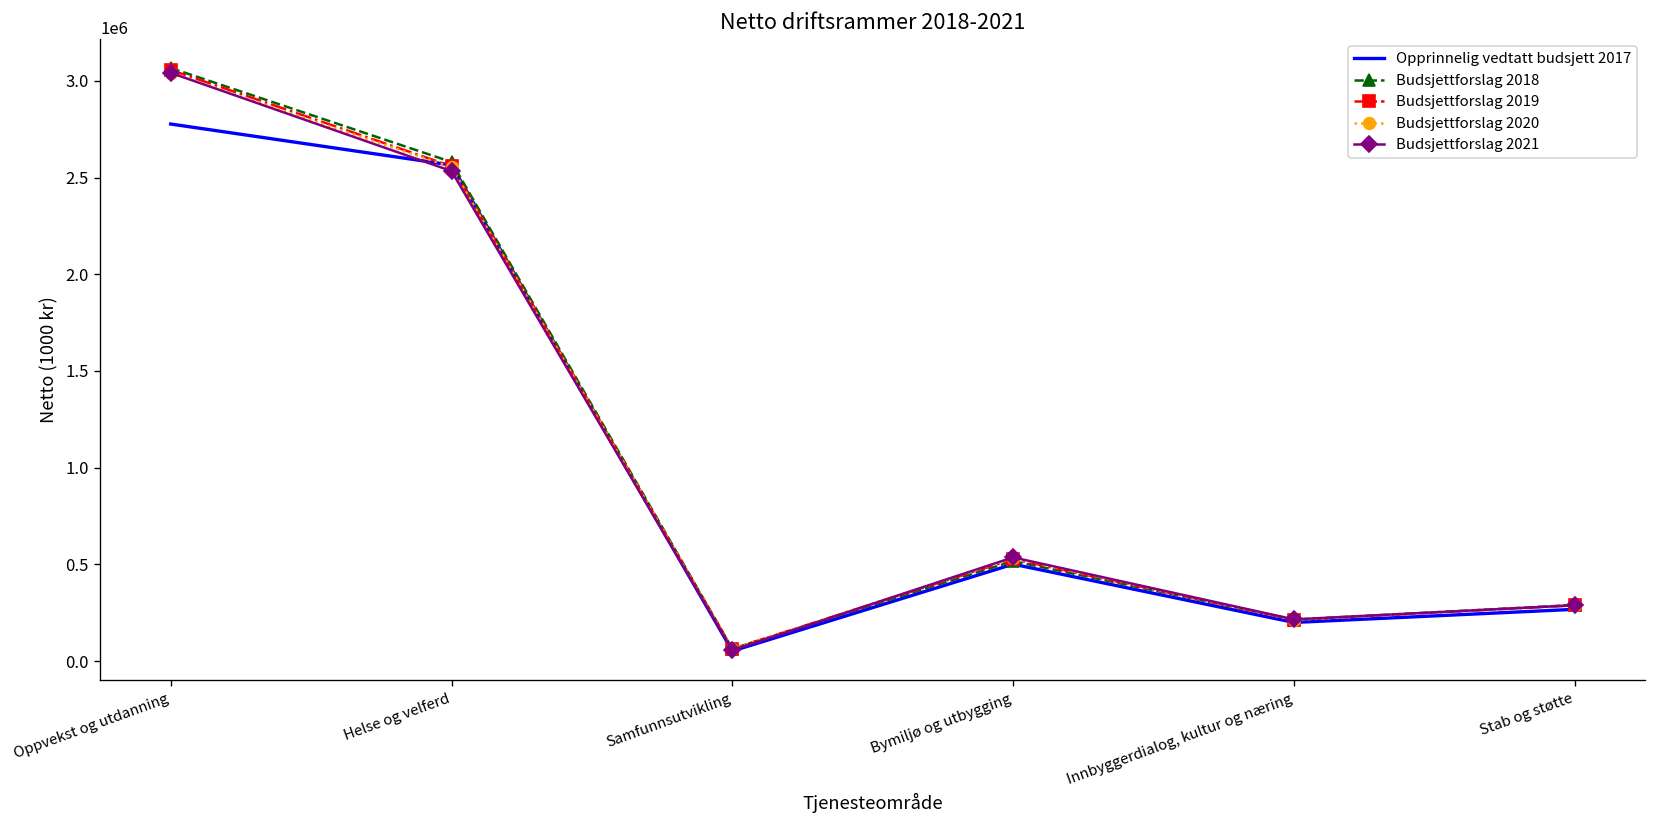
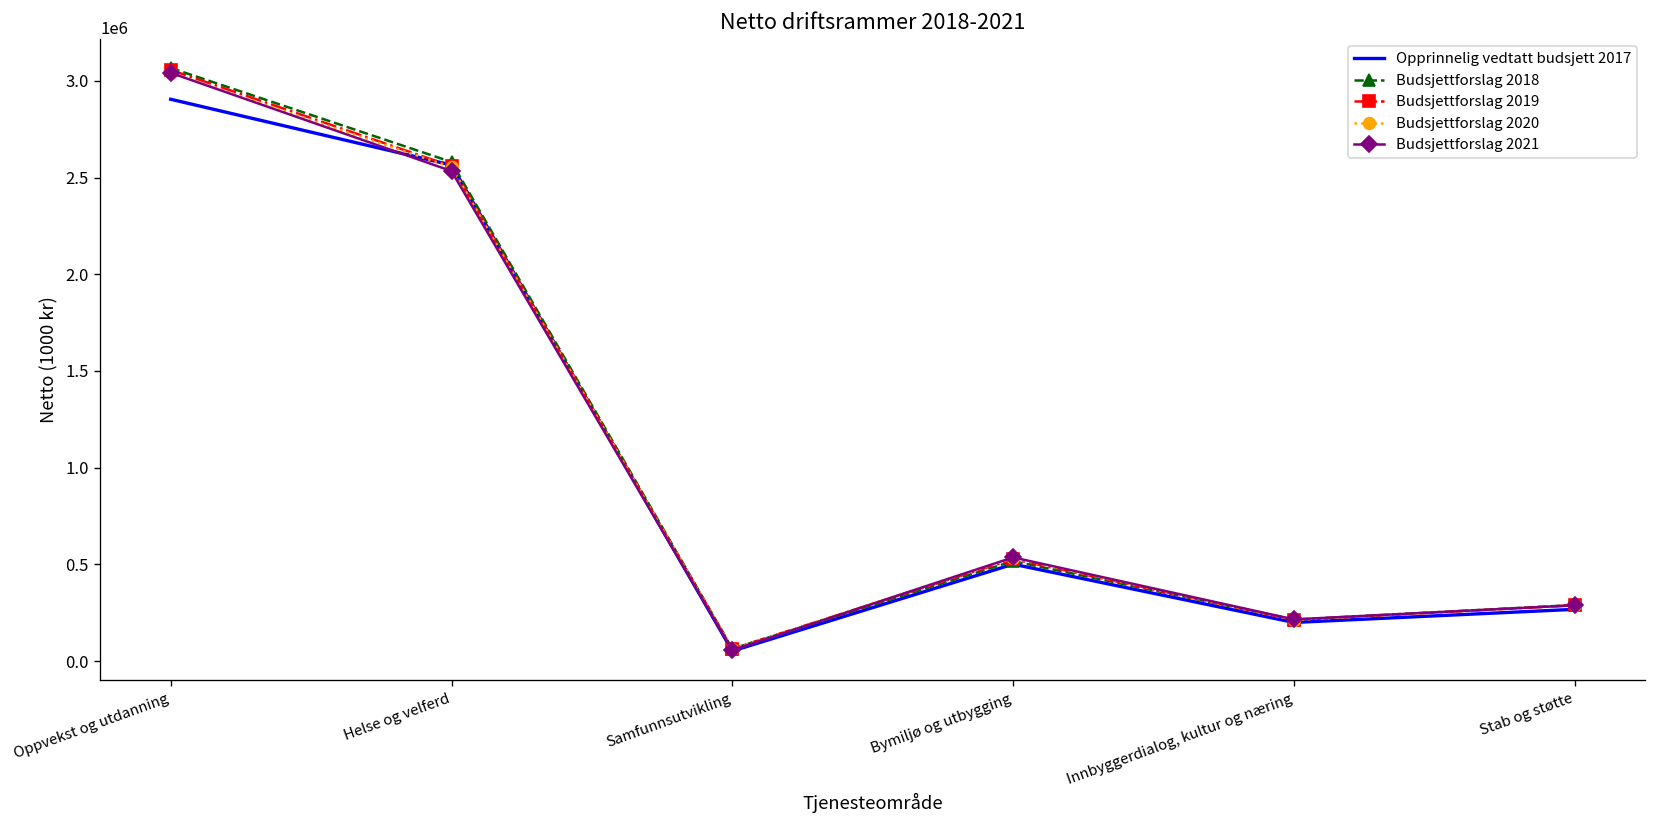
  {
    "Opprinnelig vedtatt budsjett 2017": {
-     "Oppvekst og utdanning": 2780000,
+     "Oppvekst og utdanning": 2900000,
      "Stab og støtte": 270000
    },
    "Budsjettforslag 2021": {
      "Helse og velferd": 2530000
    }
  }
